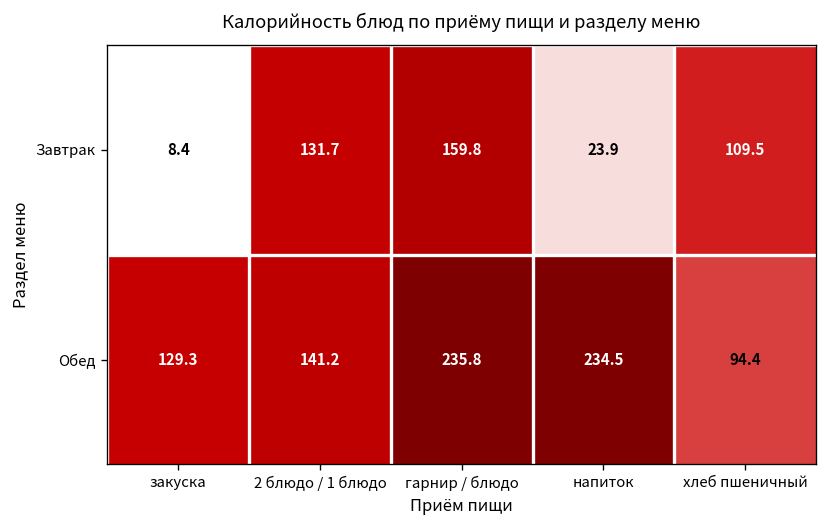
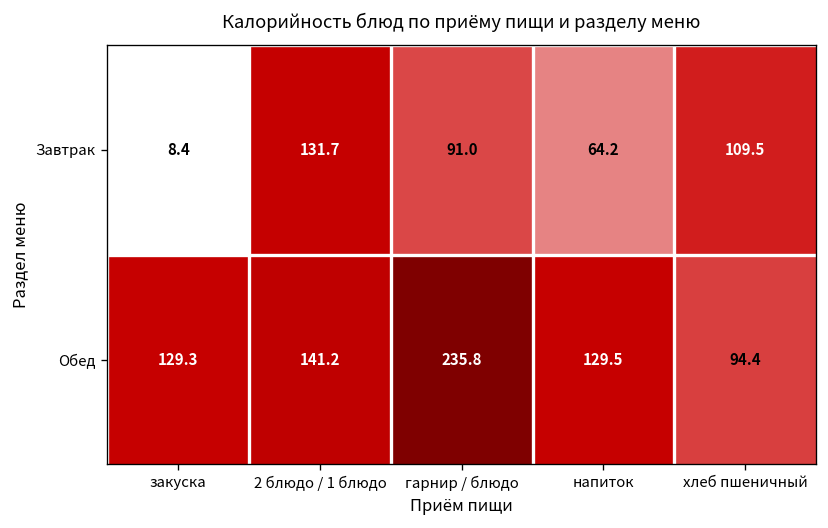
  {
    "Завтрак": {
      "закуска": 8.4,
      "2 блюдо / 1 блюдо": 131.7,
-     "гарнир / блюдо": 159.8,
-     "напиток": 23.9,
+     "гарнир / блюдо": 91.0,
+     "напиток": 64.2,
      "хлеб пшеничный": 109.5
    },
    "Обед": {
      "закуска": 129.3,
      "2 блюдо / 1 блюдо": 141.2,
      "гарнир / блюдо": 235.8,
-     "напиток": 234.5,
+     "напиток": 129.5,
      "хлеб пшеничный": 94.4
    }
  }
